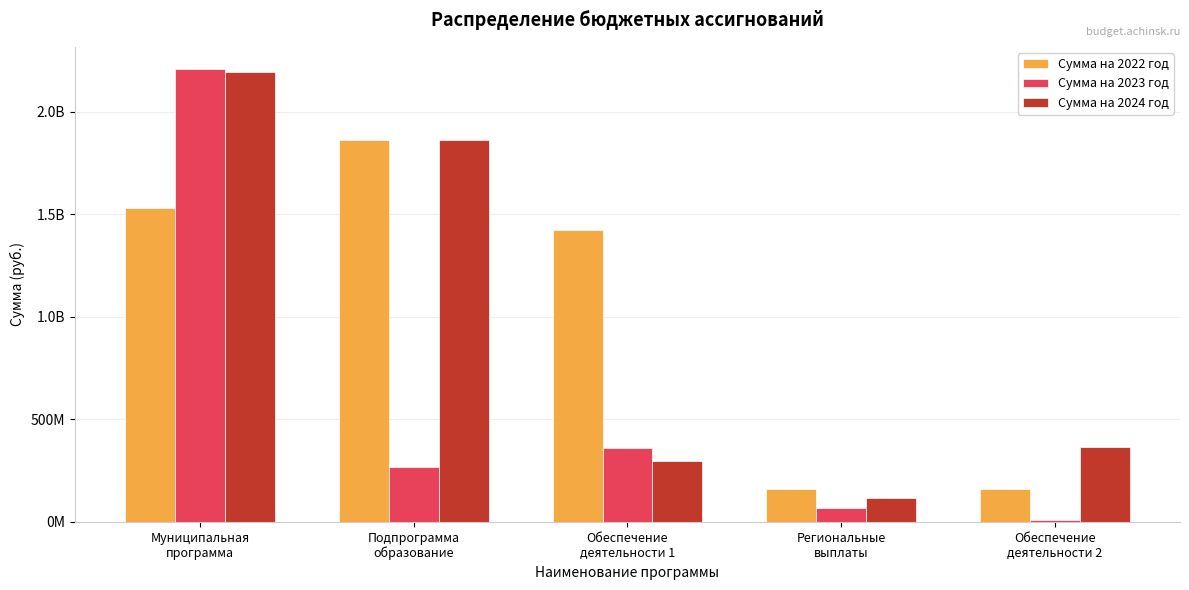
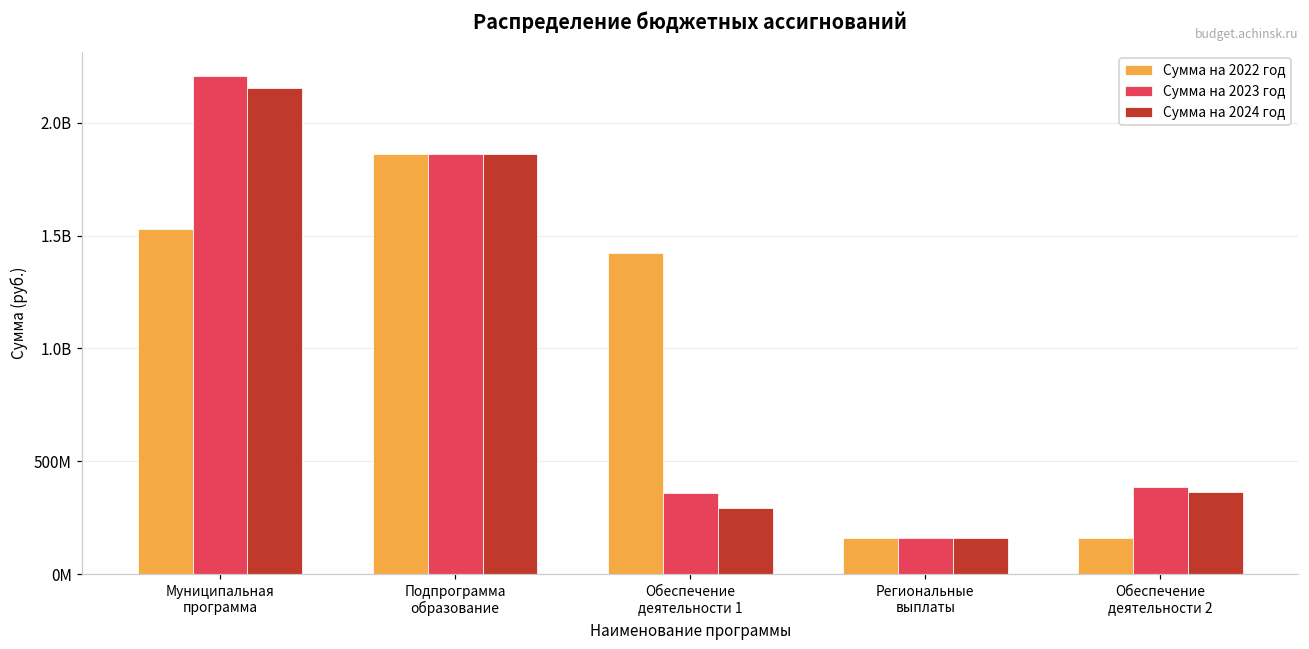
  {
    "Сумма на 2022 год": {
      "Муниципальная программа": 1530000000,
      "Подпрограмма образование": 1860000000,
      "Обеспечение деятельности 1": 1420000000,
      "Региональные выплаты": 160000000,
      "Обеспечение деятельности 2": 160000000
    },
    "Сумма на 2023 год": {
      "Муниципальная программа": 2210000000,
-     "Подпрограмма образование": 270000000,
+     "Подпрограмма образование": 1860000000,
      "Обеспечение деятельности 1": 360000000,
-     "Региональные выплаты": 70000000,
-     "Обеспечение деятельности 2": 10000000
+     "Региональные выплаты": 160000000,
+     "Обеспечение деятельности 2": 380000000
    },
    "Сумма на 2024 год": {
-     "Муниципальная программа": 2190000000,
+     "Муниципальная программа": 2150000000,
      "Подпрограмма образование": 1860000000,
      "Обеспечение деятельности 1": 290000000,
-     "Региональные выплаты": 120000000,
+     "Региональные выплаты": 160000000,
      "Обеспечение деятельности 2": 360000000
    }
  }
